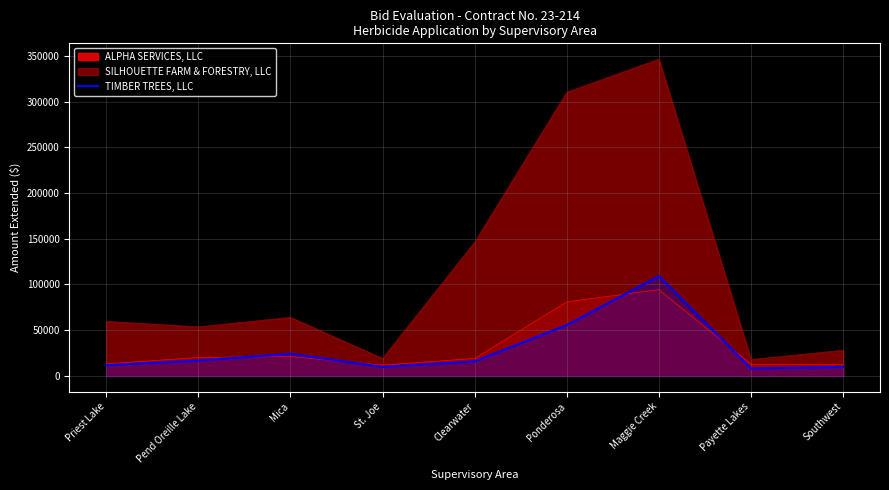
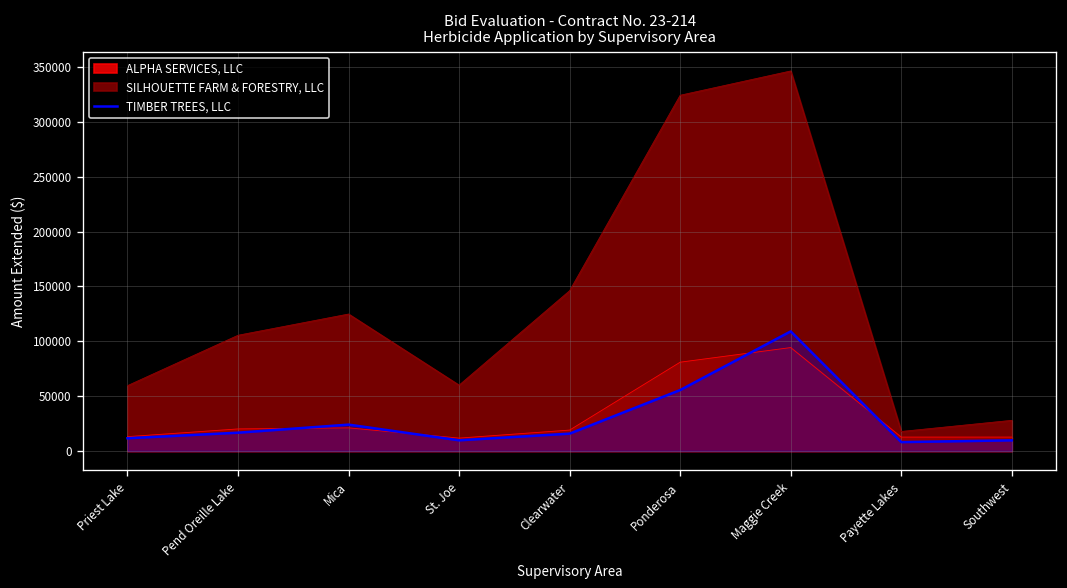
  {
    "ALPHA SERVICES, LLC": {
      "Pend Oreille Lake": 20000,
      "Mica": 20000,
      "Clearwater": 20000,
      "Ponderosa": 80000,
      "Maggie Creek": 90000,
      "Payette Lakes": 10000,
      "Southwest": 10000
    },
    "SILHOUETTE FARM & FORESTRY, LLC": {
      "Priest Lake": 60000,
-     "Pend Oreille Lake": 50000,
-     "Mica": 60000,
-     "St. Joe": 20000,
+     "Pend Oreille Lake": 110000,
+     "Mica": 120000,
+     "St. Joe": 60000,
      "Clearwater": 150000,
-     "Ponderosa": 310000,
+     "Ponderosa": 320000,
      "Maggie Creek": 350000,
      "Payette Lakes": 20000,
      "Southwest": 30000
    },
    "TIMBER TREES, LLC": {
      "Pend Oreille Lake": 20000,
      "Mica": 20000,
      "Clearwater": 20000,
      "Ponderosa": 60000,
      "Maggie Creek": 110000,
      "Payette Lakes": 10000,
      "Southwest": 10000
    }
  }
